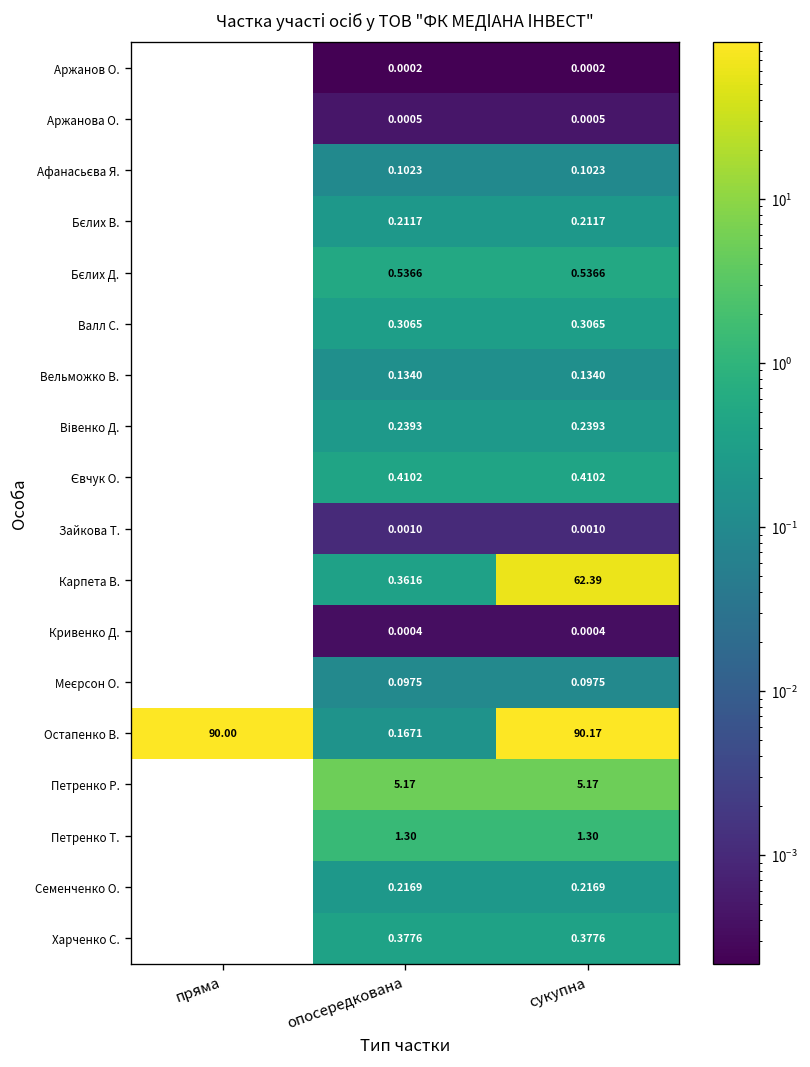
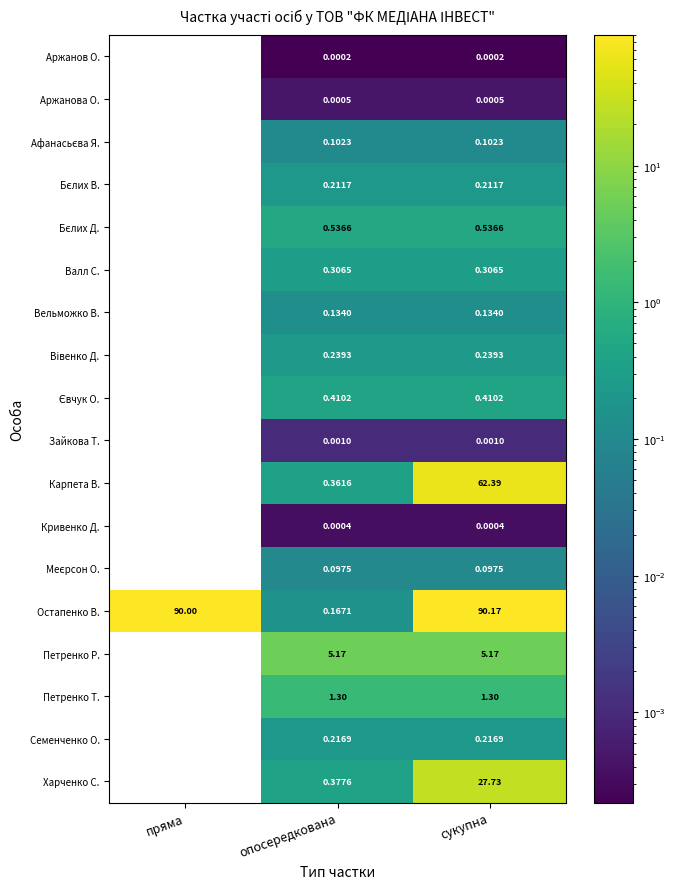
  {
    "Аржанов О.": {
      "опосередкована": 0.0002,
      "сукупна": 0.0002
    },
    "Аржанова О.": {
      "опосередкована": 0.0005,
      "сукупна": 0.0005
    },
    "Афанасьєва Я.": {
      "опосередкована": 0.1023,
      "сукупна": 0.1023
    },
    "Бєлих В.": {
      "опосередкована": 0.2117,
      "сукупна": 0.2117
    },
    "Бєлих Д.": {
      "опосередкована": 0.5366,
      "сукупна": 0.5366
    },
    "Валл С.": {
      "опосередкована": 0.3065,
      "сукупна": 0.3065
    },
    "Вельможко В.": {
      "опосередкована": 0.1340,
      "сукупна": 0.1340
    },
    "Вівенко Д.": {
      "опосередкована": 0.2393,
      "сукупна": 0.2393
    },
    "Євчук О.": {
      "опосередкована": 0.4102,
      "сукупна": 0.4102
    },
    "Зайкова Т.": {
      "опосередкована": 0.0010,
      "сукупна": 0.0010
    },
    "Карпета В.": {
      "опосередкована": 0.3616,
      "сукупна": 62.39
    },
    "Кривенко Д.": {
      "опосередкована": 0.0004,
      "сукупна": 0.0004
    },
    "Меєрсон О.": {
      "опосередкована": 0.0975,
      "сукупна": 0.0975
    },
    "Остапенко В.": {
      "пряма": 90.00,
      "опосередкована": 0.1671,
      "сукупна": 90.17
    },
    "Петренко Р.": {
      "опосередкована": 5.17,
      "сукупна": 5.17
    },
    "Петренко Т.": {
      "опосередкована": 1.30,
      "сукупна": 1.30
    },
    "Семенченко О.": {
      "опосередкована": 0.2169,
      "сукупна": 0.2169
    },
    "Харченко С.": {
      "опосередкована": 0.3776,
-     "сукупна": 0.3776
+     "сукупна": 27.73
    }
  }
